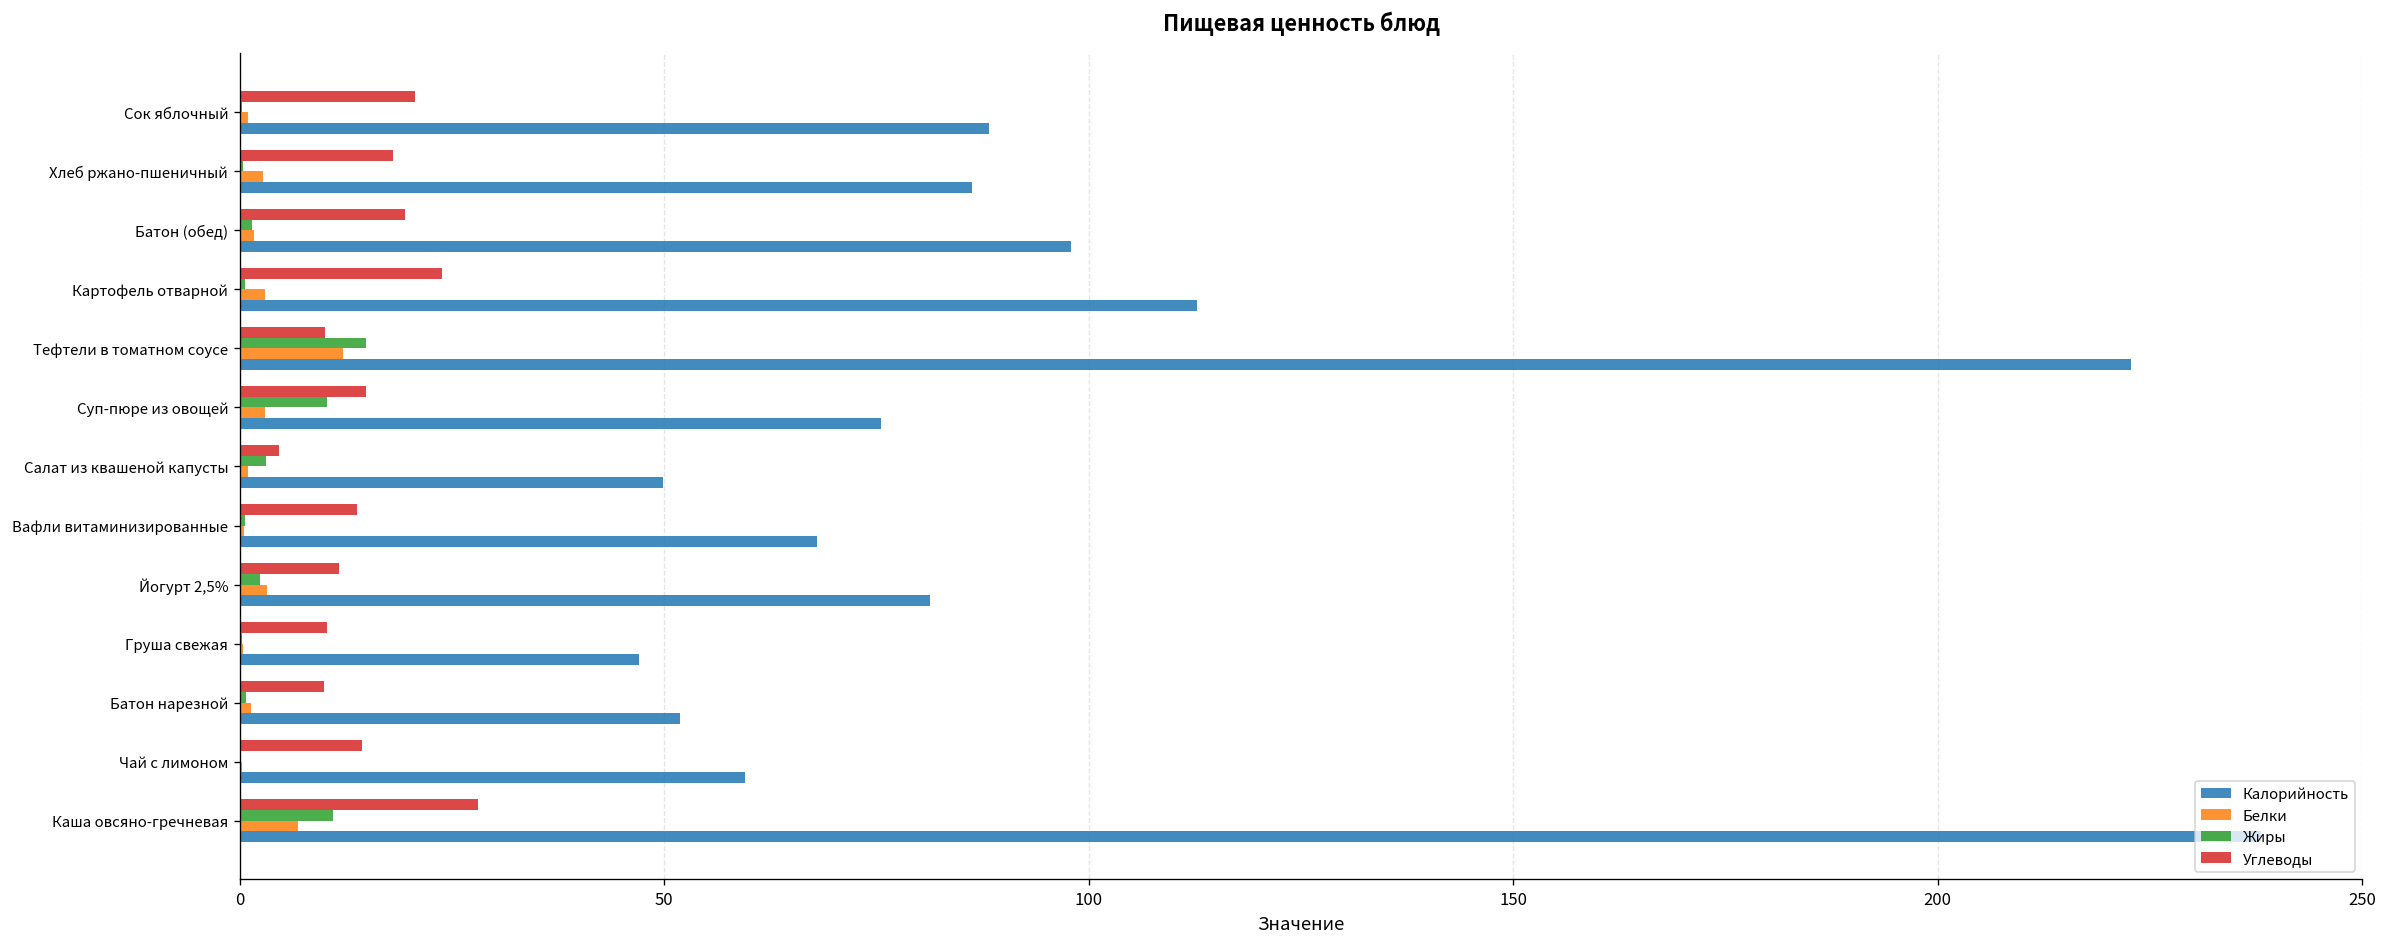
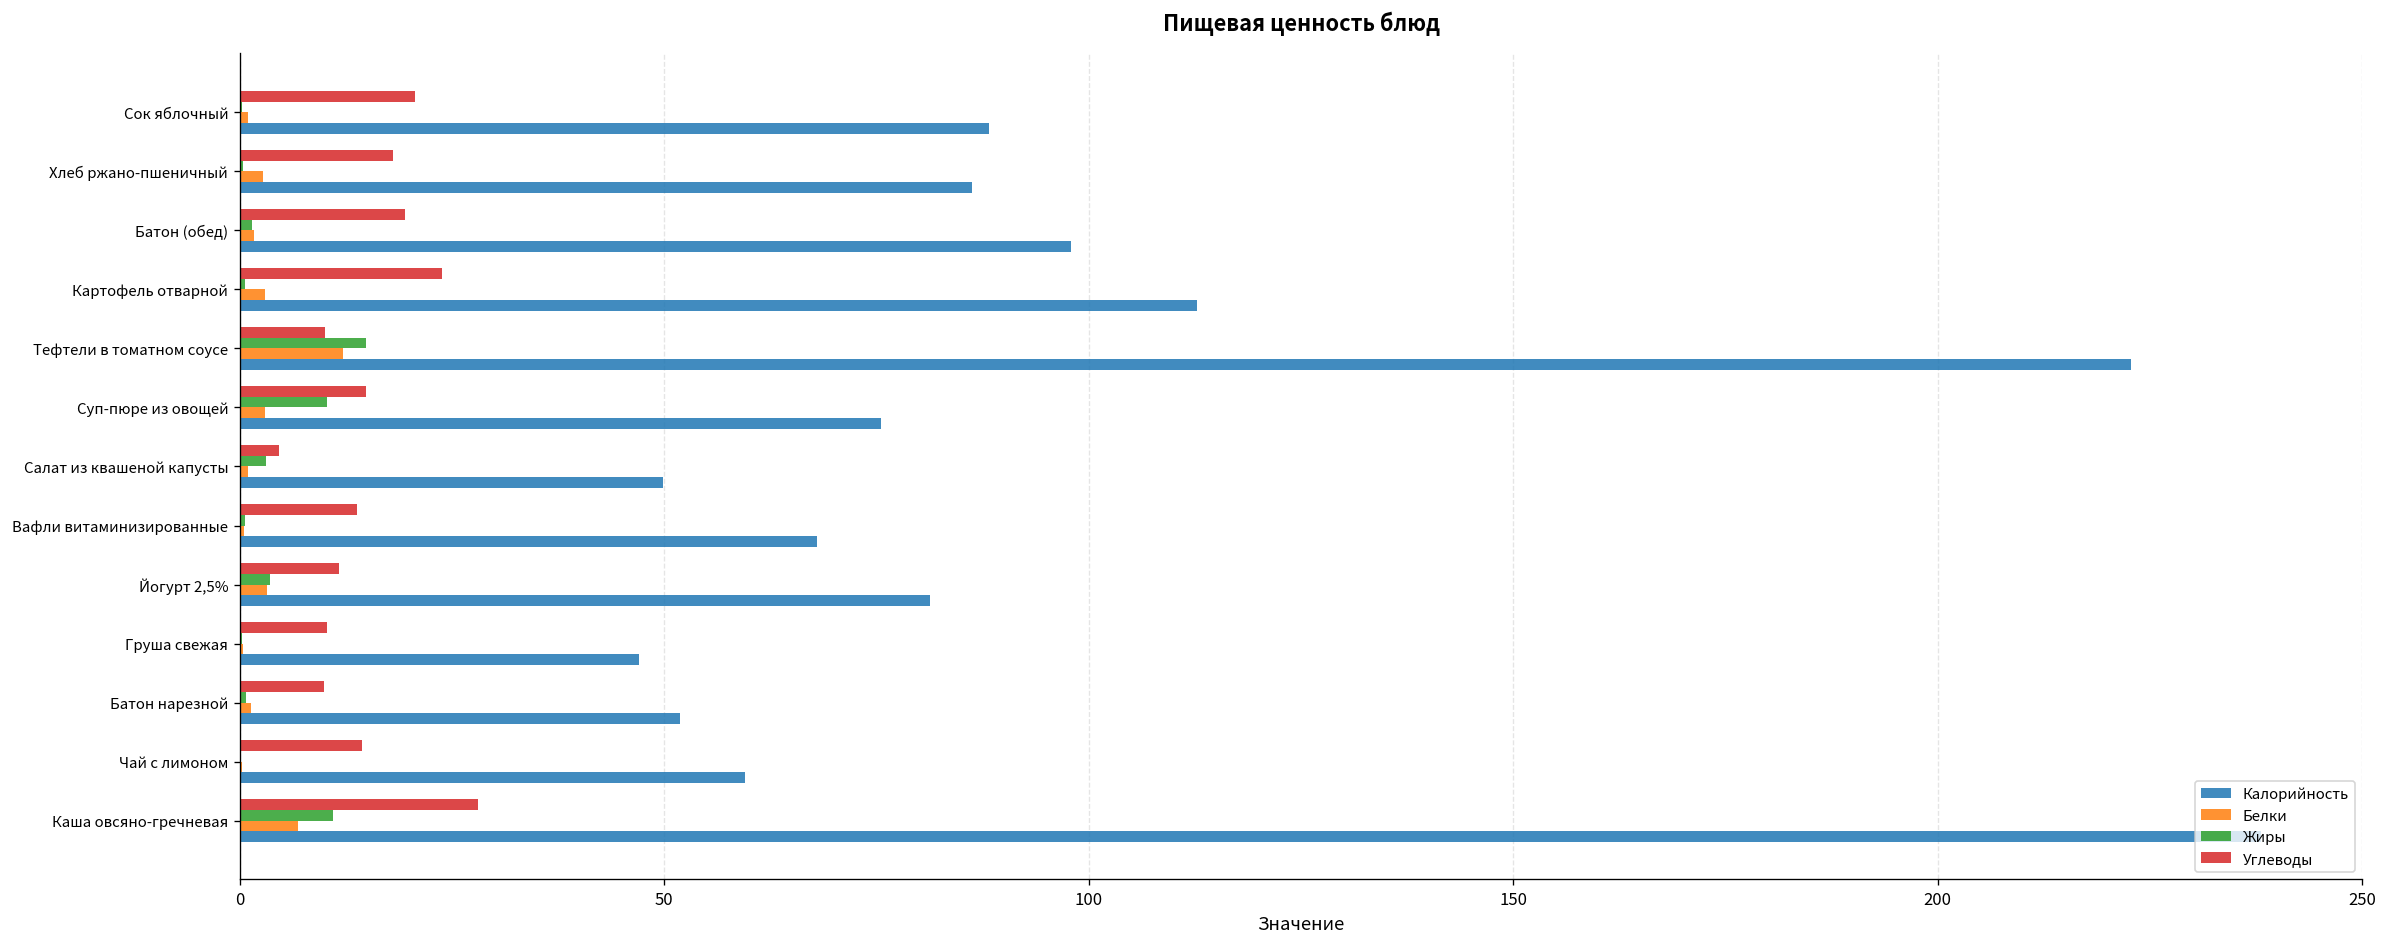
  {
    "Калорийность": {
      "Сок яблочный": 88,
      "Хлеб ржано-пшеничный": 86,
      "Батон (обед)": 98,
      "Картофель отварной": 113,
      "Тефтели в томатном соусе": 223,
      "Суп-пюре из овощей": 76,
      "Салат из квашеной капусты": 50,
      "Вафли витаминизированные": 68,
      "Йогурт 2,5%": 81,
      "Груша свежая": 47,
      "Батон нарезной": 52,
      "Чай с лимоном": 59
    },
    "Белки": {
      "Сок яблочный": 1,
      "Хлеб ржано-пшеничный": 3,
      "Батон (обед)": 2,
      "Картофель отварной": 3,
      "Тефтели в томатном соусе": 12,
      "Суп-пюре из овощей": 3,
      "Салат из квашеной капусты": 1,
      "Вафли витаминизированные": 1,
      "Йогурт 2,5%": 3,
      "Груша свежая": 0,
      "Батон нарезной": 1,
      "Каша овсяно-гречневая": 7
    },
    "Жиры": {
      "Батон (обед)": 1,
      "Картофель отварной": 1,
      "Тефтели в томатном соусе": 15,
      "Суп-пюре из овощей": 10,
      "Салат из квашеной капусты": 3,
      "Вафли витаминизированные": 1,
-     "Йогурт 2,5%": 2,
+     "Йогурт 2,5%": 4,
      "Батон нарезной": 1,
      "Каша овсяно-гречневая": 11
    },
    "Углеводы": {
      "Сок яблочный": 21,
      "Хлеб ржано-пшеничный": 18,
      "Батон (обед)": 20,
      "Картофель отварной": 24,
      "Тефтели в томатном соусе": 10,
      "Суп-пюре из овощей": 15,
      "Салат из квашеной капусты": 5,
      "Вафли витаминизированные": 14,
      "Йогурт 2,5%": 12,
      "Груша свежая": 10,
      "Батон нарезной": 10,
      "Чай с лимоном": 14,
      "Каша овсяно-гречневая": 28
    }
  }
